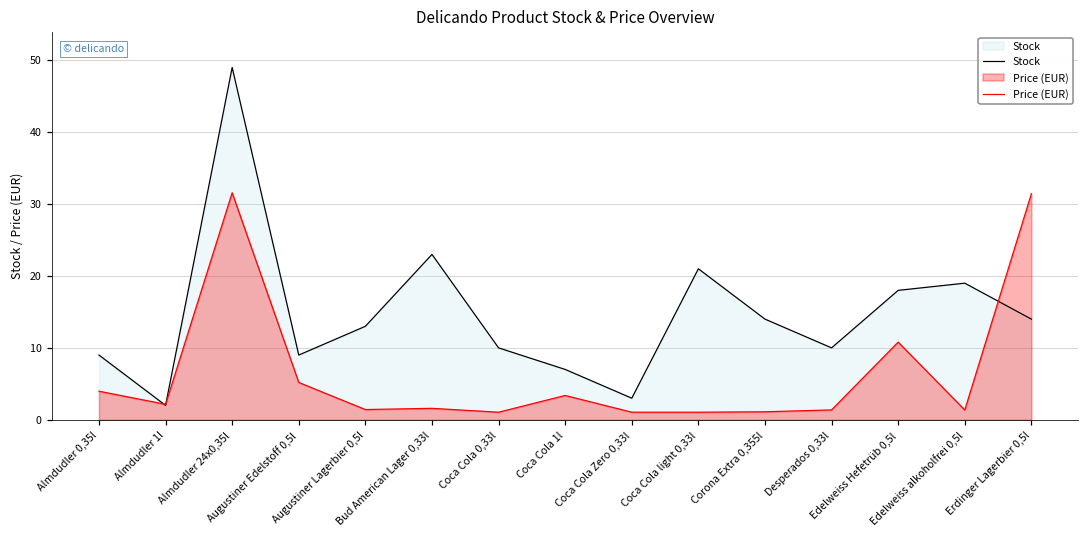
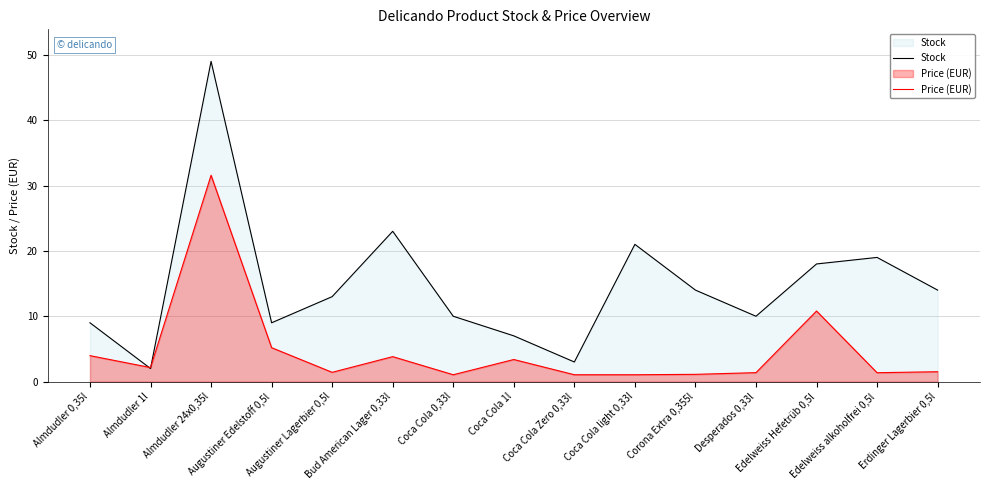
  {
    "Price (EUR)": {
      "Almdudler 0,35l": 4,
      "Almdudler 24x0,35l": 32,
      "Augustiner Edelstoff 0,5l": 5,
      "Augustiner Lagerbier 0,5l": 1,
-     "Bud American Lager 0,33l": 2,
+     "Bud American Lager 0,33l": 4,
      "Coca Cola 0,33l": 1,
      "Coca Cola 1l": 3,
      "Coca Cola Zero 0,33l": 1,
      "Coca Cola light 0,33l": 1,
      "Corona Extra 0,355l": 1,
      "Desperados 0,33l": 1,
      "Edelweiss Hefetrüb 0,5l": 11,
      "Edelweiss alkoholfrei 0,5l": 1,
-     "Erdinger Lagerbier 0,5l": 31
+     "Erdinger Lagerbier 0,5l": 2
    }
  }
